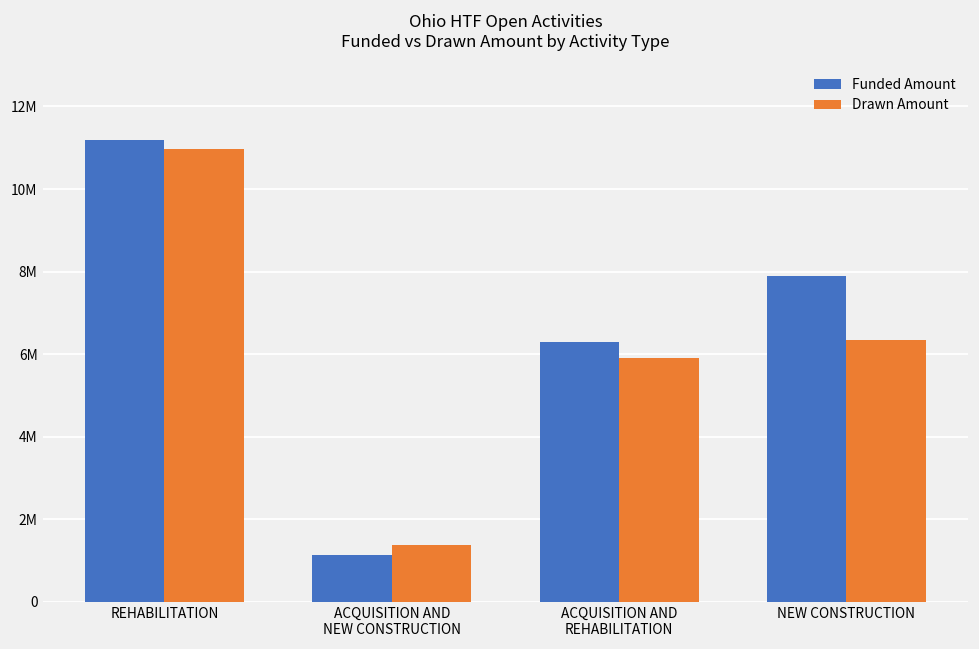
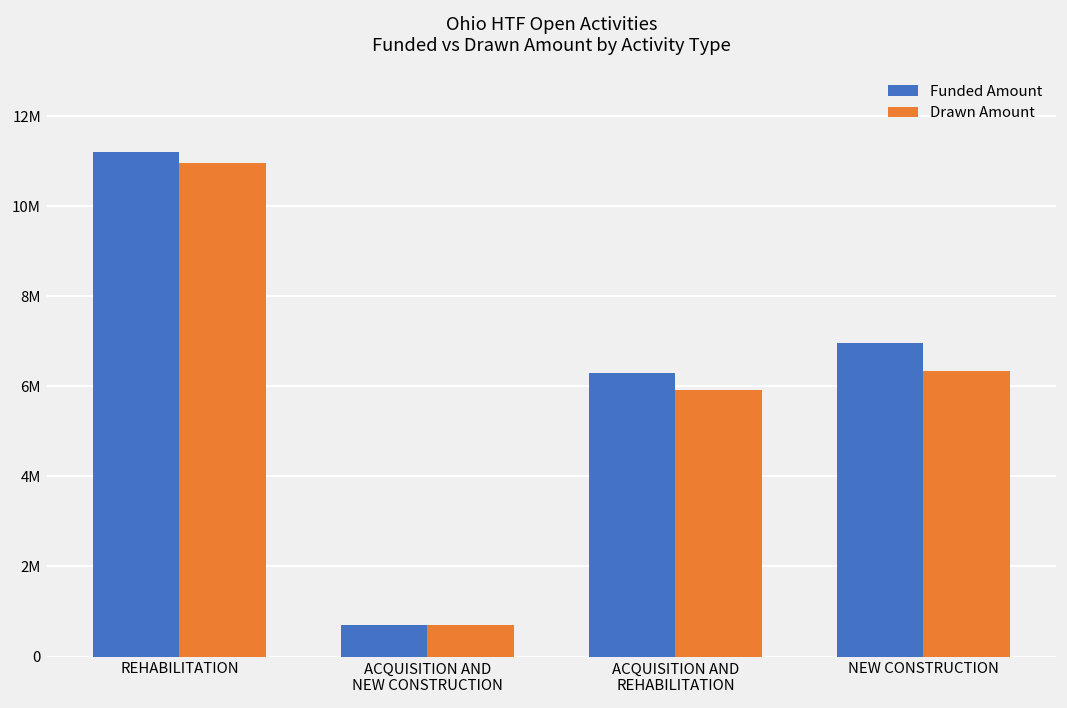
  {
    "Funded Amount": {
      "REHABILITATION": 11200000,
-     "ACQUISITION AND NEW CONSTRUCTION": 1100000,
+     "ACQUISITION AND NEW CONSTRUCTION": 700000,
      "ACQUISITION AND REHABILITATION": 6300000,
-     "NEW CONSTRUCTION": 7900000
+     "NEW CONSTRUCTION": 7000000
    },
    "Drawn Amount": {
      "REHABILITATION": 11000000,
-     "ACQUISITION AND NEW CONSTRUCTION": 1400000,
+     "ACQUISITION AND NEW CONSTRUCTION": 700000,
      "ACQUISITION AND REHABILITATION": 5900000,
      "NEW CONSTRUCTION": 6300000
    }
  }
